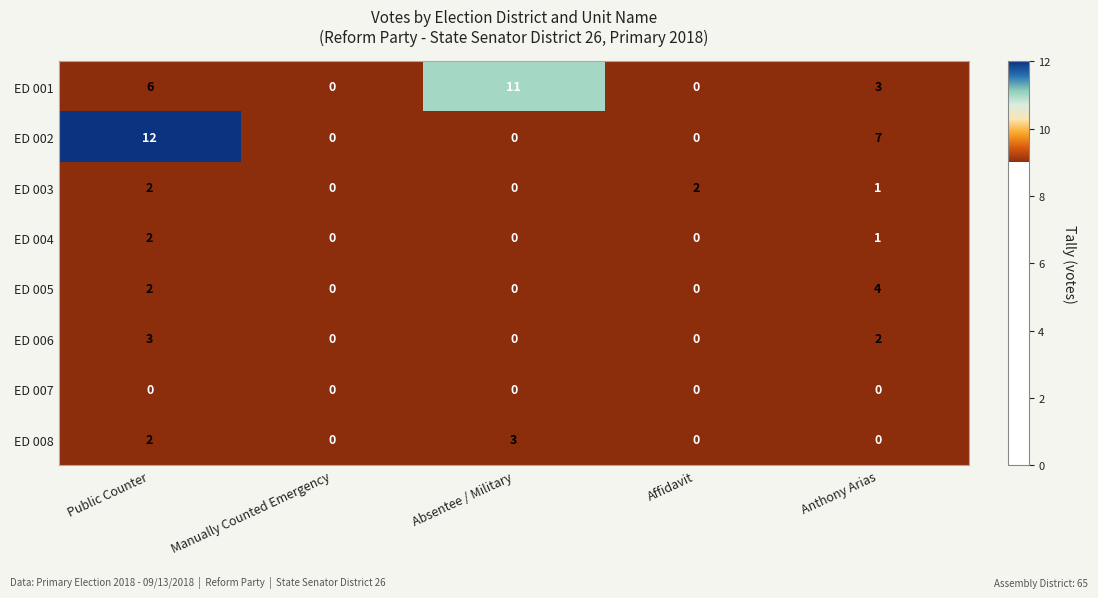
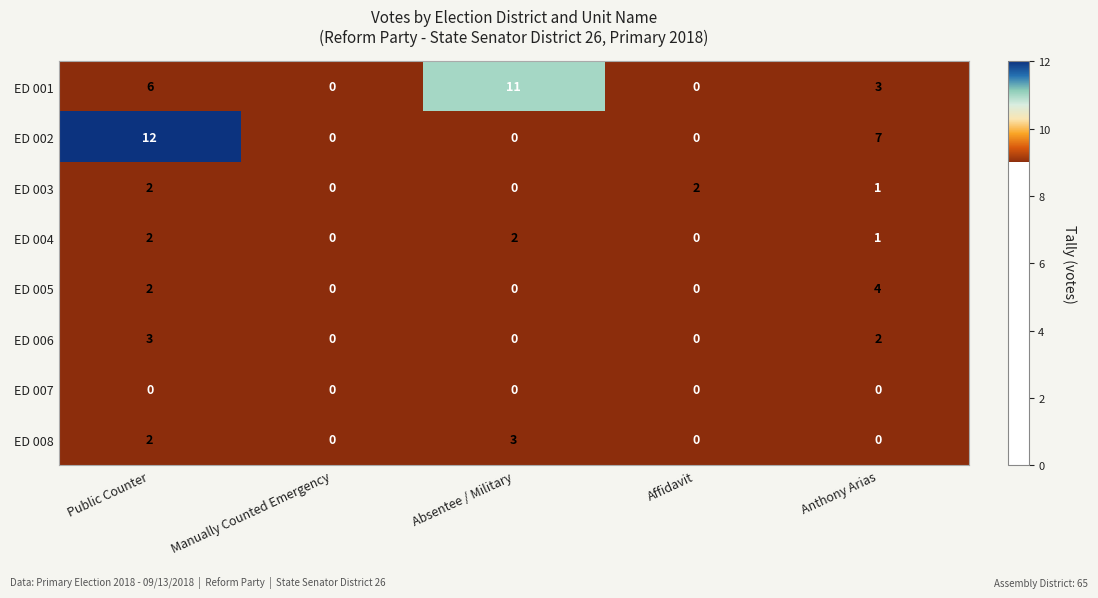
  {
    "ED 001": {
      "Public Counter": 6,
      "Manually Counted Emergency": 0,
      "Absentee / Military": 11,
      "Affidavit": 0,
      "Anthony Arias": 3
    },
    "ED 002": {
      "Public Counter": 12,
      "Manually Counted Emergency": 0,
      "Absentee / Military": 0,
      "Affidavit": 0,
      "Anthony Arias": 7
    },
    "ED 003": {
      "Public Counter": 2,
      "Manually Counted Emergency": 0,
      "Absentee / Military": 0,
      "Affidavit": 2,
      "Anthony Arias": 1
    },
    "ED 004": {
      "Public Counter": 2,
      "Manually Counted Emergency": 0,
-     "Absentee / Military": 0,
+     "Absentee / Military": 2,
      "Affidavit": 0,
      "Anthony Arias": 1
    },
    "ED 005": {
      "Public Counter": 2,
      "Manually Counted Emergency": 0,
      "Absentee / Military": 0,
      "Affidavit": 0,
      "Anthony Arias": 4
    },
    "ED 006": {
      "Public Counter": 3,
      "Manually Counted Emergency": 0,
      "Absentee / Military": 0,
      "Affidavit": 0,
      "Anthony Arias": 2
    },
    "ED 007": {
      "Public Counter": 0,
      "Manually Counted Emergency": 0,
      "Absentee / Military": 0,
      "Affidavit": 0,
      "Anthony Arias": 0
    },
    "ED 008": {
      "Public Counter": 2,
      "Manually Counted Emergency": 0,
      "Absentee / Military": 3,
      "Affidavit": 0,
      "Anthony Arias": 0
    }
  }
